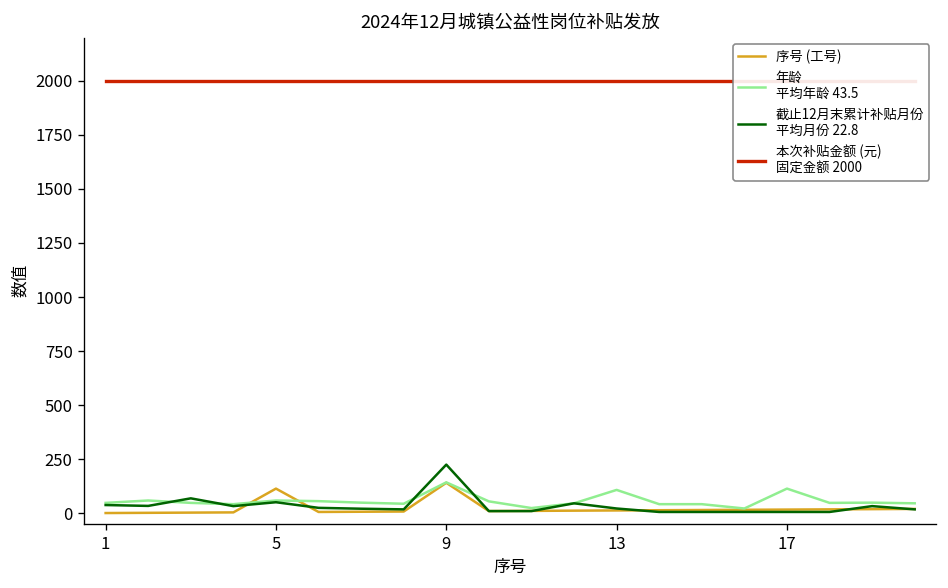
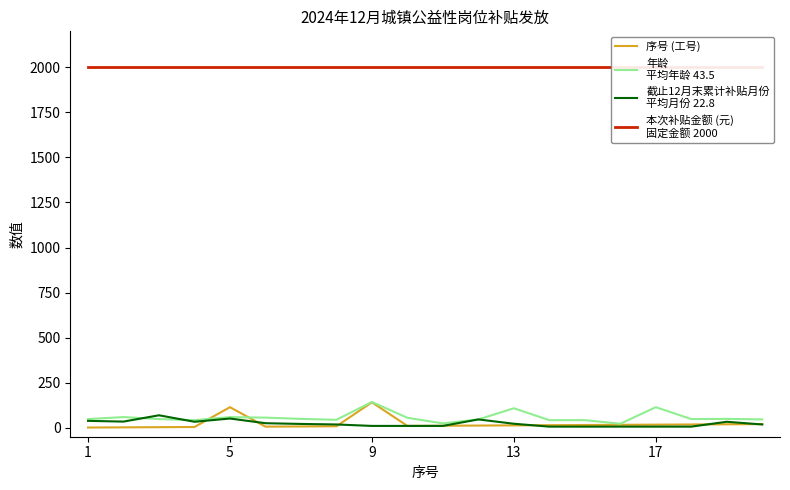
  {
    "序号 (工号)": {
      "1": 0,
      "5": 110
    },
    "年龄 平均年龄 43.5": {
      "13": 110,
      "17": 110
    },
    "截止12月末累计补贴月份 平均月份 22.8": {
-     "9": 230
+     "9": 10
    },
    "本次补贴金额 (元) 固定金额 2000": {
      "1": 2000,
      "5": 2000,
      "9": 2000,
      "13": 2000
    }
  }
